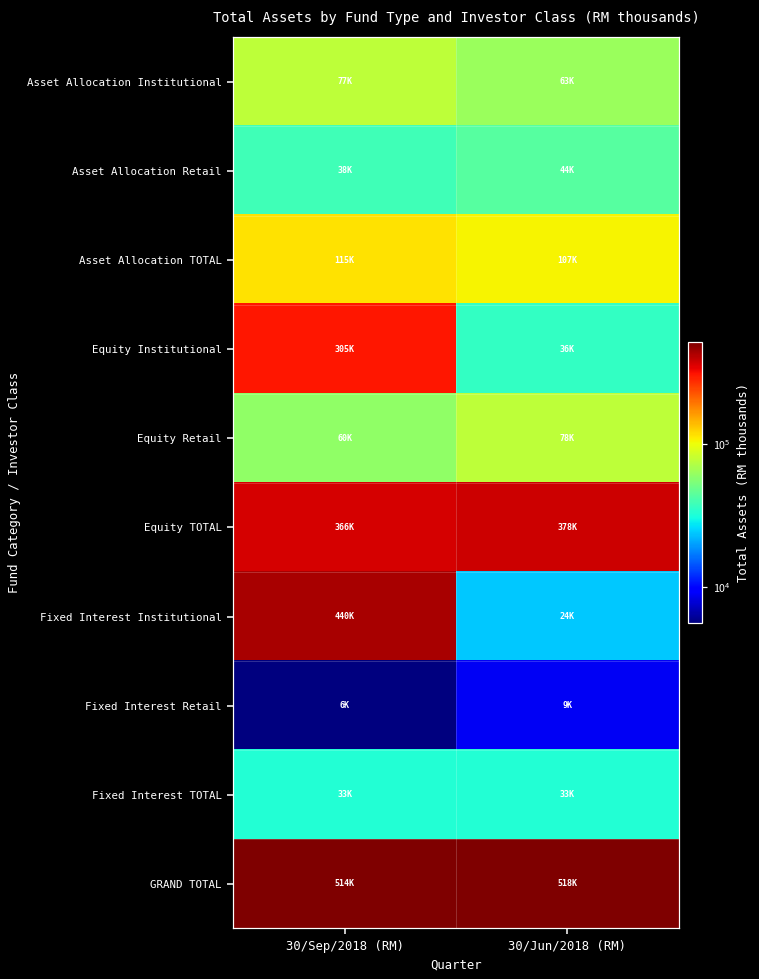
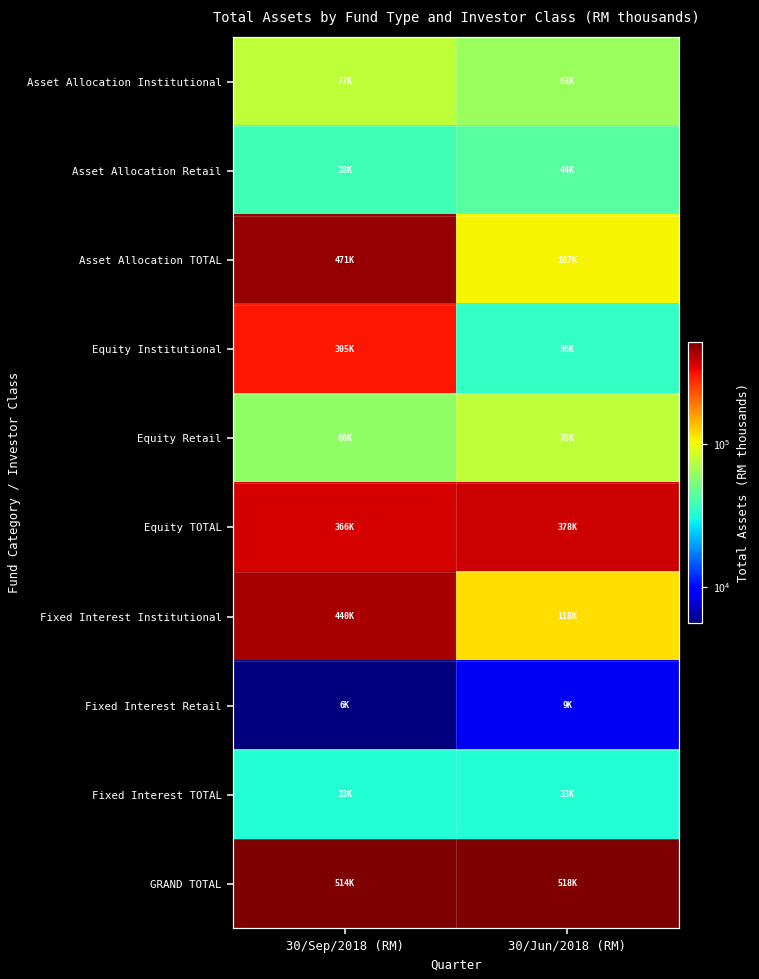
  {
    "Asset Allocation Institutional": {
      "30/Sep/2018 (RM)": "77K",
      "30/Jun/2018 (RM)": "63K"
    },
    "Asset Allocation Retail": {
      "30/Sep/2018 (RM)": "38K",
      "30/Jun/2018 (RM)": "44K"
    },
    "Asset Allocation TOTAL": {
-     "30/Sep/2018 (RM)": "115K",
+     "30/Sep/2018 (RM)": "471K",
      "30/Jun/2018 (RM)": "107K"
    },
    "Equity Institutional": {
      "30/Sep/2018 (RM)": "305K",
      "30/Jun/2018 (RM)": "36K"
    },
    "Equity Retail": {
      "30/Sep/2018 (RM)": "60K",
      "30/Jun/2018 (RM)": "78K"
    },
    "Equity TOTAL": {
      "30/Sep/2018 (RM)": "366K",
      "30/Jun/2018 (RM)": "378K"
    },
    "Fixed Interest Institutional": {
      "30/Sep/2018 (RM)": "440K",
-     "30/Jun/2018 (RM)": "24K"
+     "30/Jun/2018 (RM)": "118K"
    },
    "Fixed Interest Retail": {
      "30/Sep/2018 (RM)": "6K",
      "30/Jun/2018 (RM)": "9K"
    },
    "Fixed Interest TOTAL": {
      "30/Sep/2018 (RM)": "33K",
      "30/Jun/2018 (RM)": "33K"
    },
    "GRAND TOTAL": {
      "30/Sep/2018 (RM)": "514K",
      "30/Jun/2018 (RM)": "518K"
    }
  }
